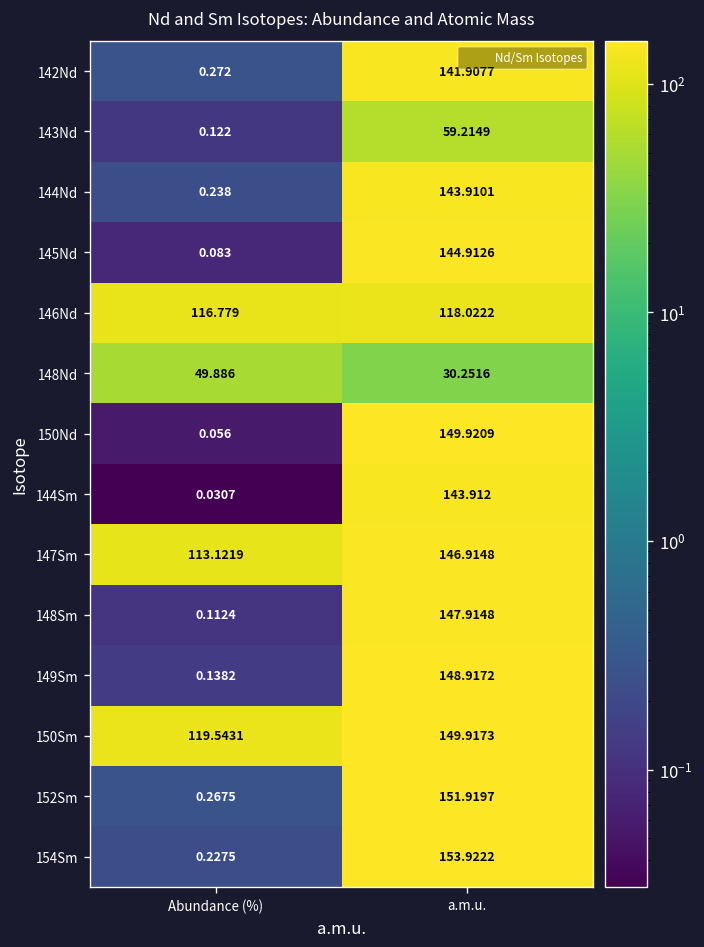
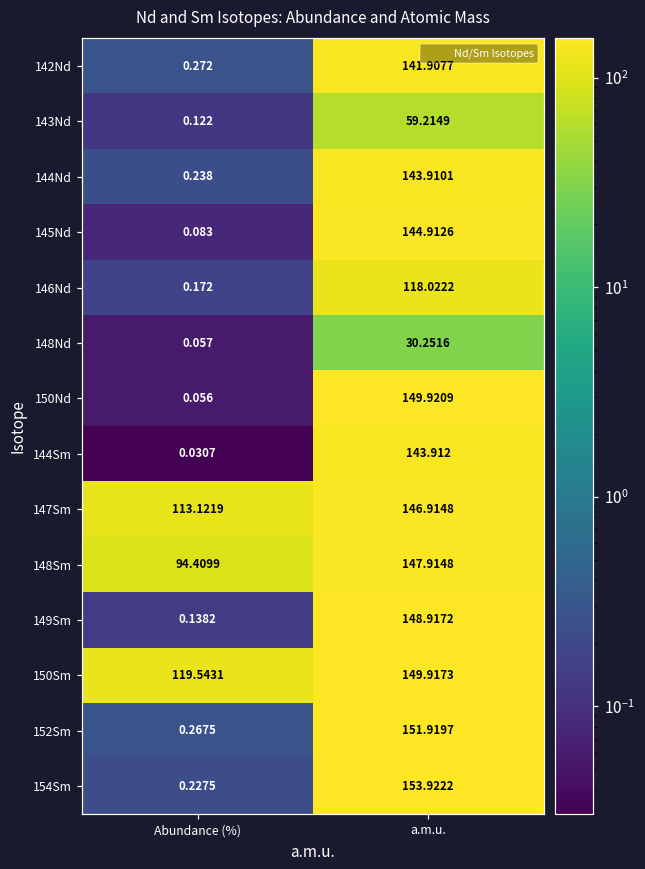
  {
    "142Nd": {
      "Abundance (%)": 0.272
    },
    "143Nd": {
      "Abundance (%)": 0.122,
      "a.m.u.": 59.2149
    },
    "144Nd": {
      "Abundance (%)": 0.238,
      "a.m.u.": 143.9101
    },
    "145Nd": {
      "Abundance (%)": 0.083,
      "a.m.u.": 144.9126
    },
    "146Nd": {
-     "Abundance (%)": 116.779,
+     "Abundance (%)": 0.172,
      "a.m.u.": 118.0222
    },
    "148Nd": {
-     "Abundance (%)": 49.886,
+     "Abundance (%)": 0.057,
      "a.m.u.": 30.2516
    },
    "150Nd": {
      "Abundance (%)": 0.056,
      "a.m.u.": 149.9209
    },
    "144Sm": {
      "Abundance (%)": 0.0307,
      "a.m.u.": 143.912
    },
    "147Sm": {
      "Abundance (%)": 113.1219,
      "a.m.u.": 146.9148
    },
    "148Sm": {
-     "Abundance (%)": 0.1124,
+     "Abundance (%)": 94.4099,
      "a.m.u.": 147.9148
    },
    "149Sm": {
      "Abundance (%)": 0.1382,
      "a.m.u.": 148.9172
    },
    "150Sm": {
      "Abundance (%)": 119.5431,
      "a.m.u.": 149.9173
    },
    "152Sm": {
      "Abundance (%)": 0.2675,
      "a.m.u.": 151.9197
    },
    "154Sm": {
      "Abundance (%)": 0.2275,
      "a.m.u.": 153.9222
    }
  }
